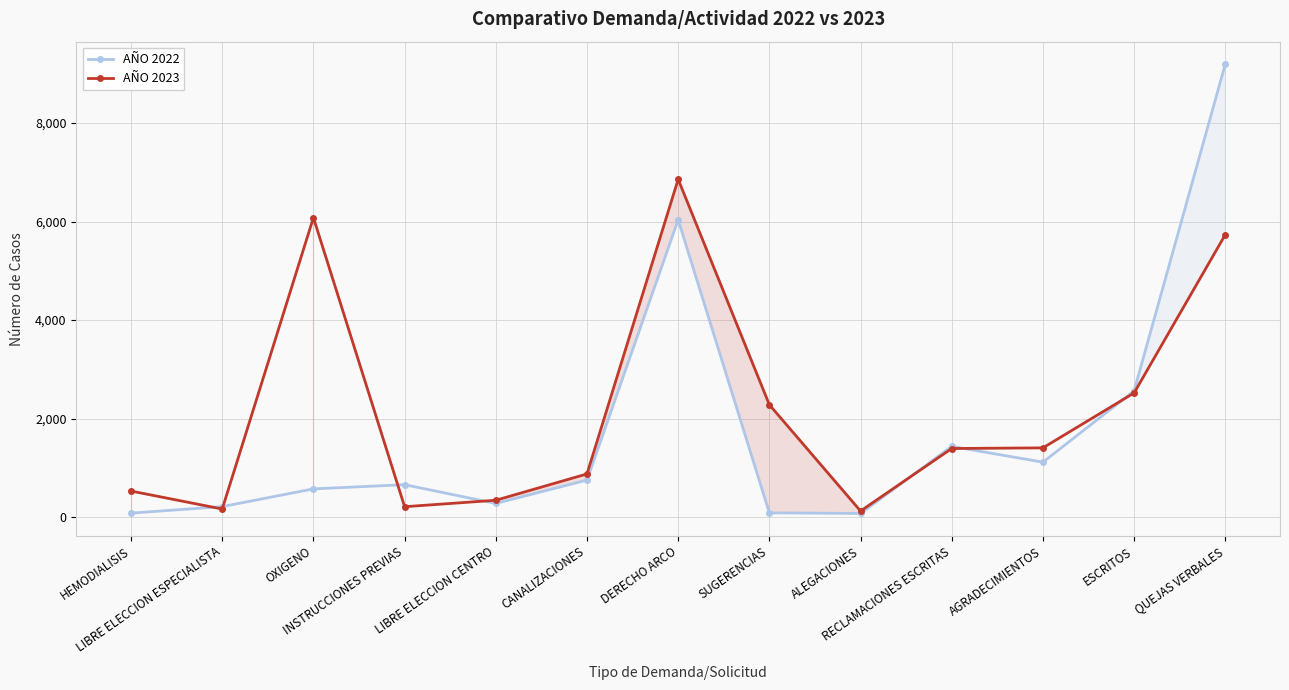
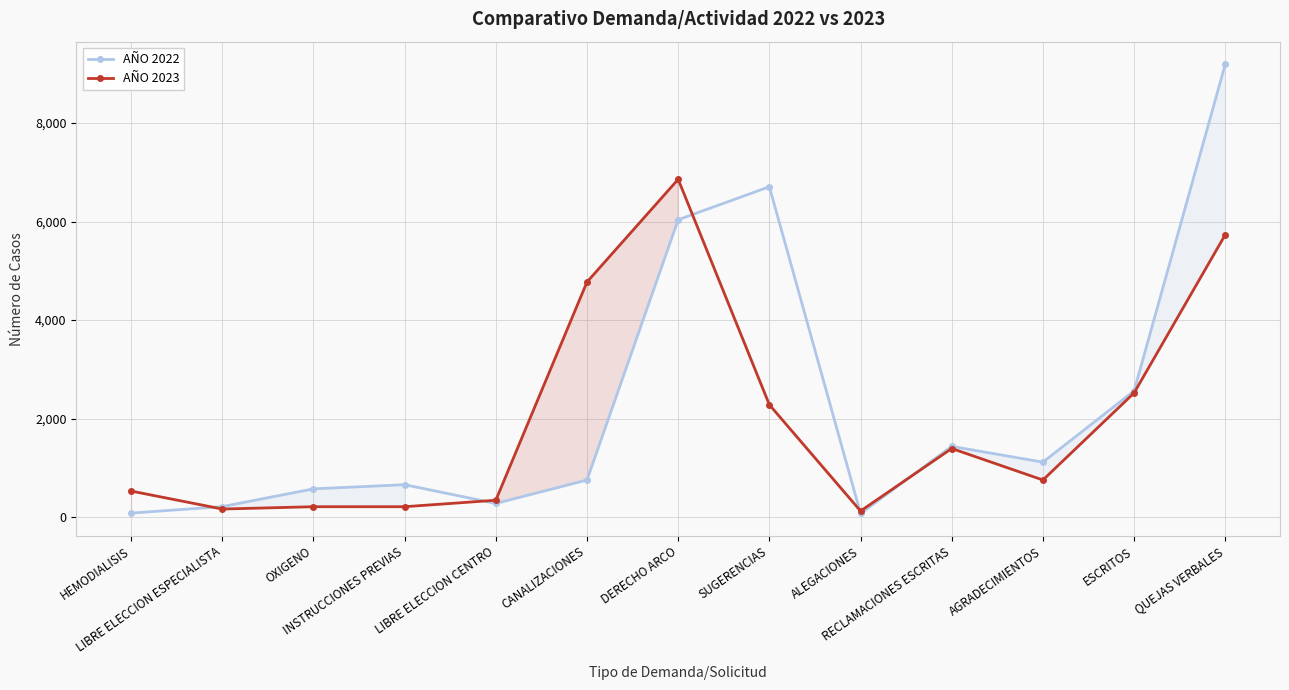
  {
    "AÑO 2022": {
      "HEMODIALISIS": "100",
      "OXIGENO": "600",
      "INSTRUCCIONES PREVIAS": "700",
      "LIBRE ELECCION CENTRO": "300",
      "CANALIZACIONES": "800",
      "DERECHO ARCO": "6,000",
-     "SUGERENCIAS": "100",
+     "SUGERENCIAS": "6,700",
      "AGRADECIMIENTOS": "1,100",
      "QUEJAS VERBALES": "9,200"
    },
    "AÑO 2023": {
      "HEMODIALISIS": "500",
-     "OXIGENO": "6,100",
+     "OXIGENO": "200",
      "INSTRUCCIONES PREVIAS": "200",
      "LIBRE ELECCION CENTRO": "300",
-     "CANALIZACIONES": "900",
+     "CANALIZACIONES": "4,800",
      "DERECHO ARCO": "6,900",
      "SUGERENCIAS": "2,300",
-     "AGRADECIMIENTOS": "1,400",
+     "AGRADECIMIENTOS": "800",
      "QUEJAS VERBALES": "5,700"
    }
  }
